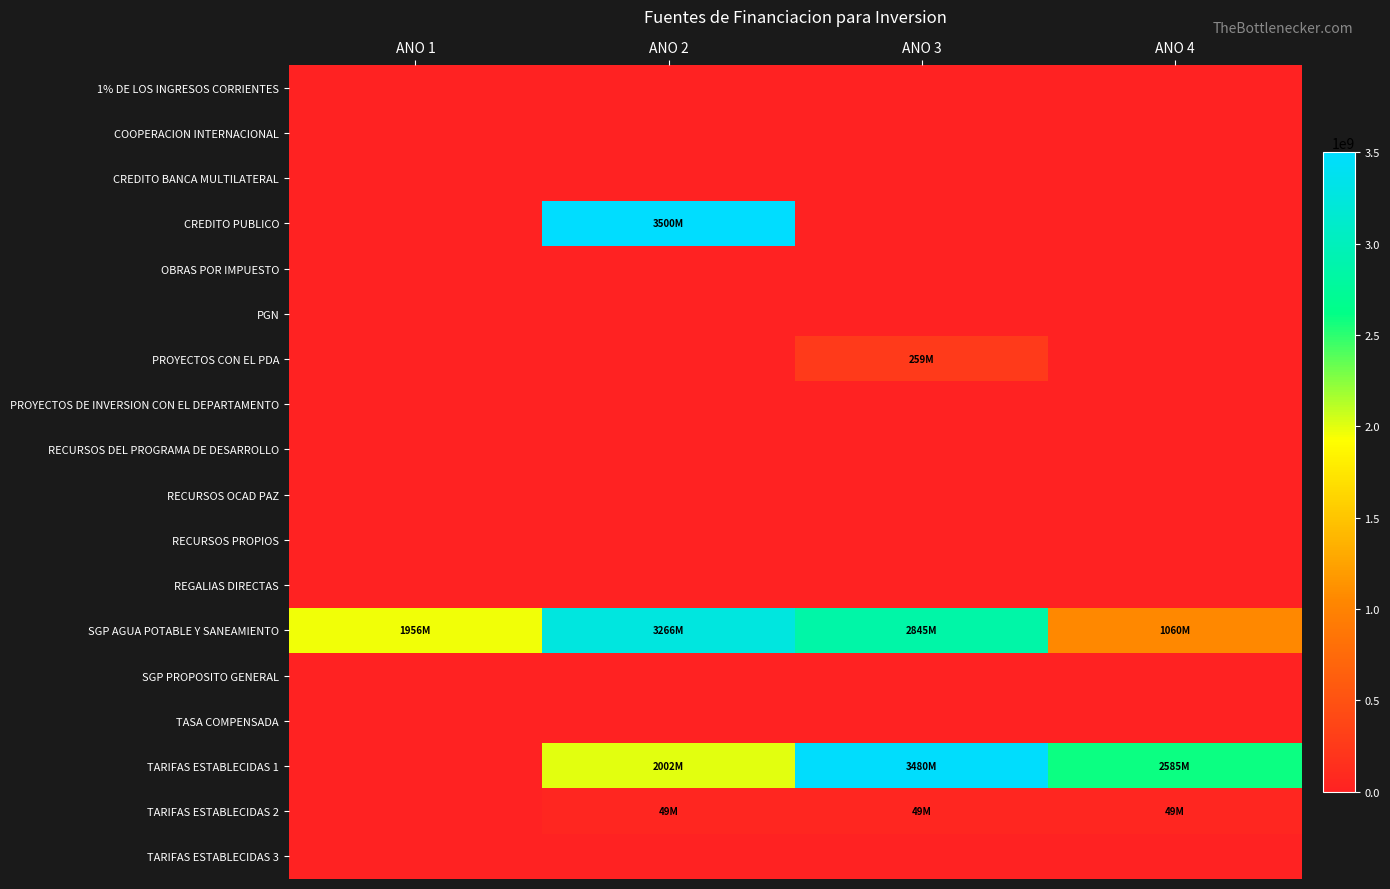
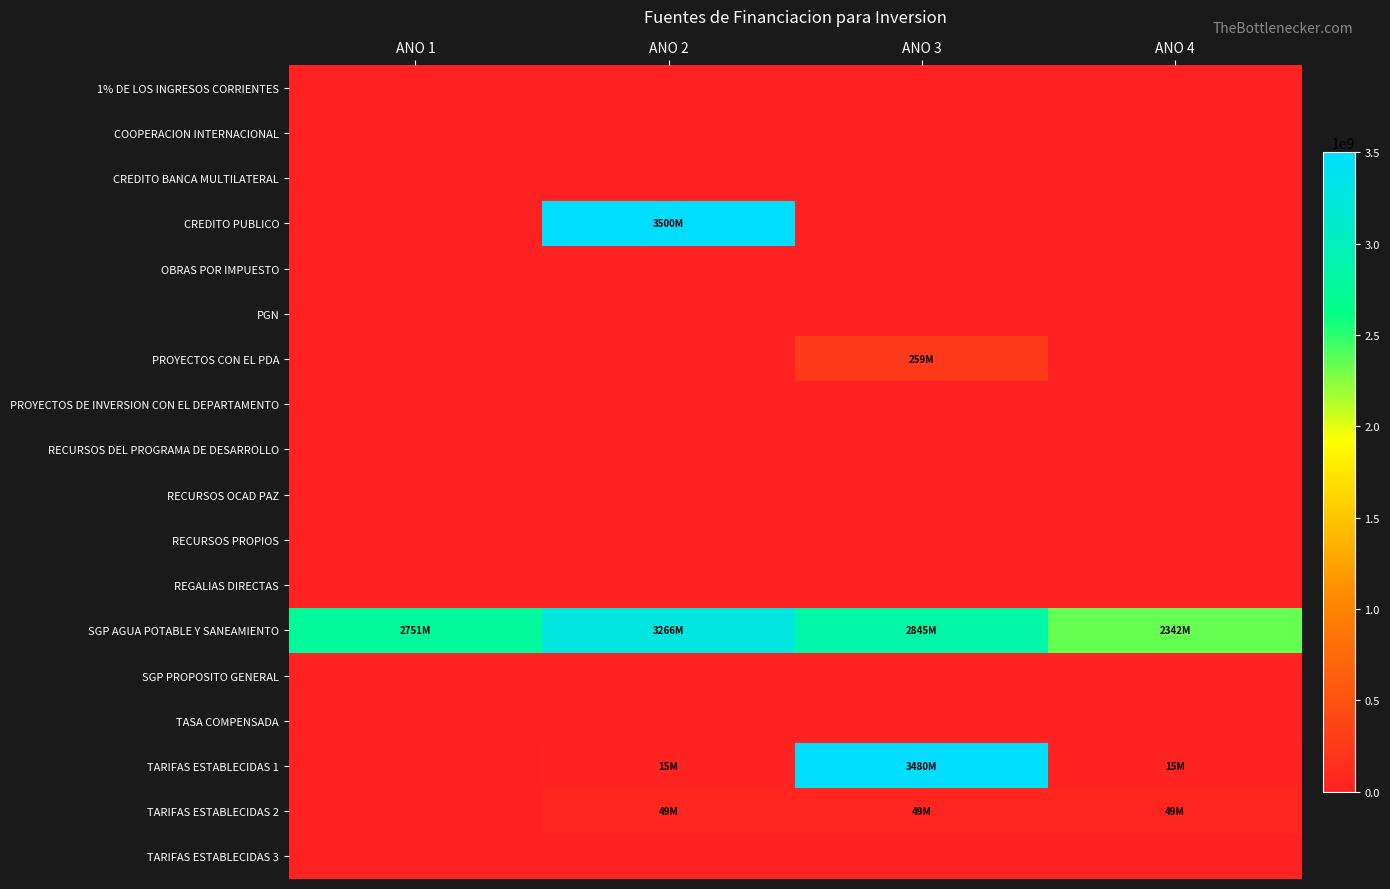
  {
    "CREDITO PUBLICO": {
      "ANO 2": "3500M"
    },
    "PROYECTOS CON EL PDA": {
      "ANO 3": "259M"
    },
    "SGP AGUA POTABLE Y SANEAMIENTO": {
-     "ANO 1": "1956M",
+     "ANO 1": "2751M",
      "ANO 2": "3266M",
      "ANO 3": "2845M",
-     "ANO 4": "1060M"
+     "ANO 4": "2342M"
    },
    "TARIFAS ESTABLECIDAS 1": {
-     "ANO 2": "2002M",
+     "ANO 2": "15M",
      "ANO 3": "3480M",
-     "ANO 4": "2585M"
+     "ANO 4": "15M"
    },
    "TARIFAS ESTABLECIDAS 2": {
      "ANO 2": "49M",
      "ANO 3": "49M",
      "ANO 4": "49M"
    }
  }
